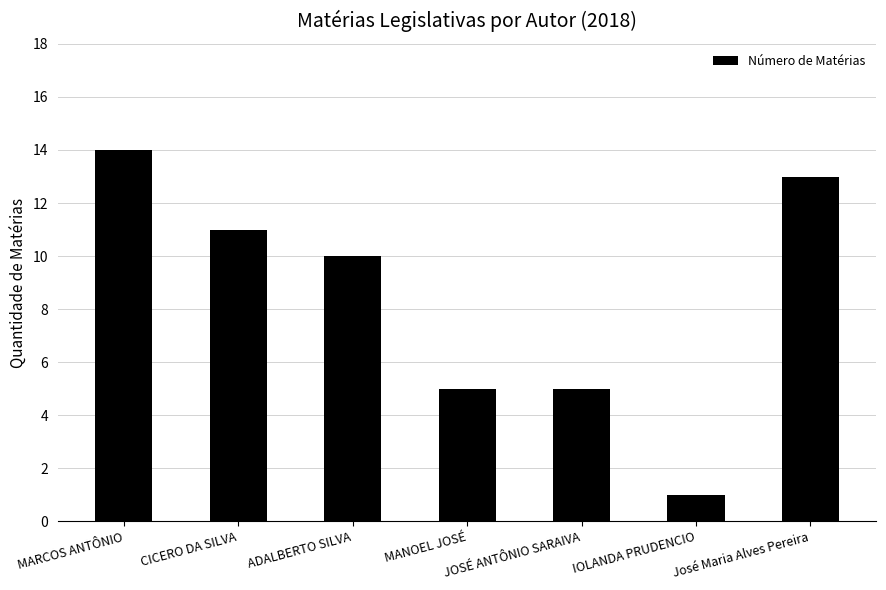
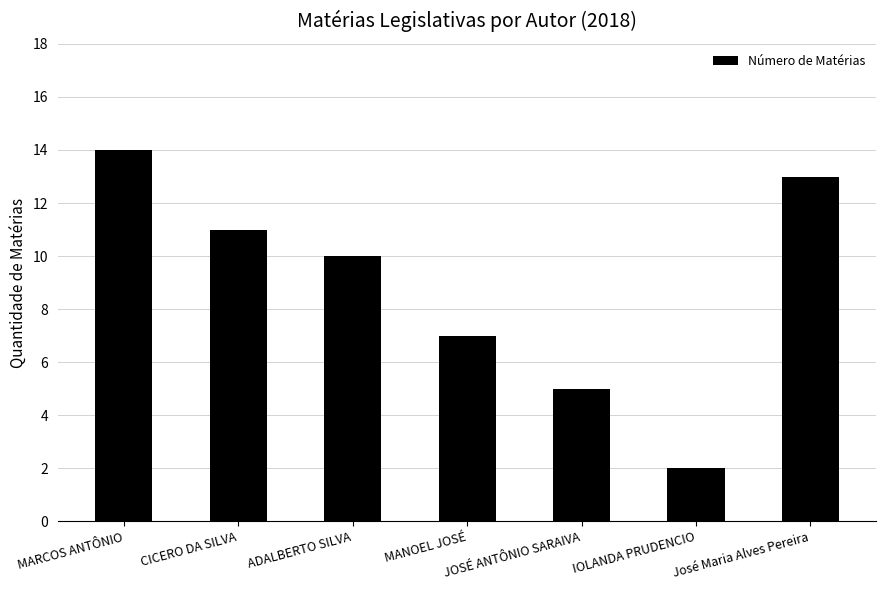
  {
    "MARCOS ANTÔNIO": 14,
    "CICERO DA SILVA": 11,
    "ADALBERTO SILVA": 10,
-   "MANOEL JOSÉ": 5,
+   "MANOEL JOSÉ": 7,
    "JOSÉ ANTÔNIO SARAIVA": 5,
-   "IOLANDA PRUDENCIO": 1,
+   "IOLANDA PRUDENCIO": 2,
    "José Maria Alves Pereira": 13
  }
